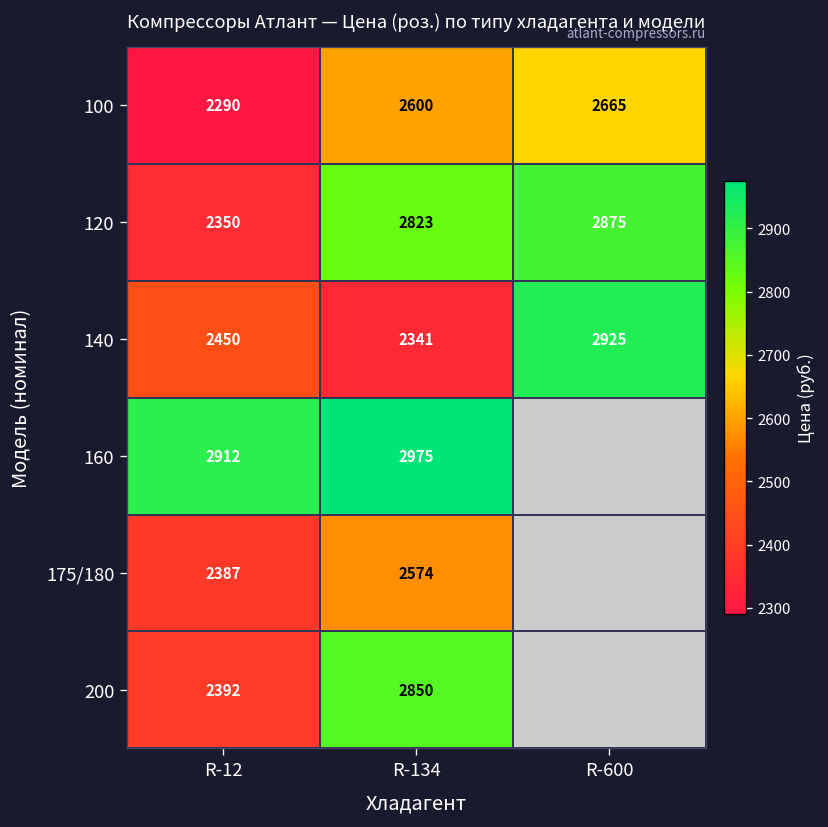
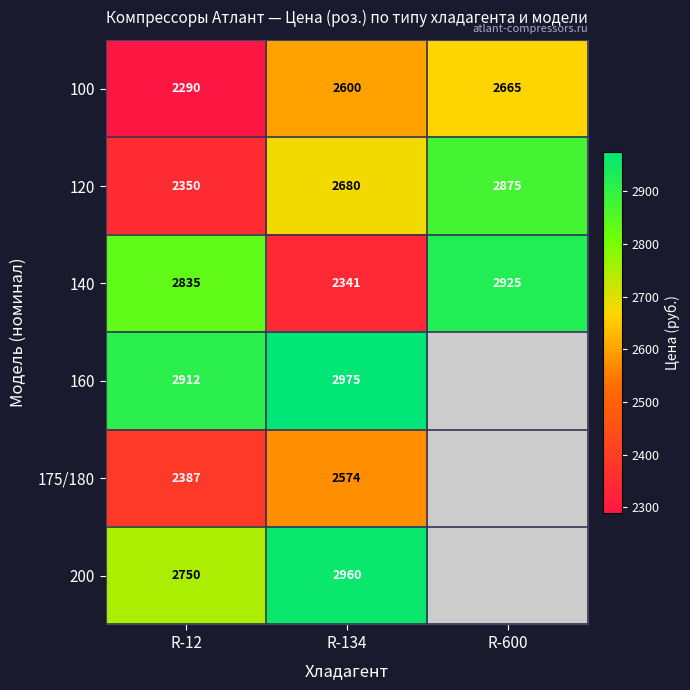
  {
    "100": {
      "R-12": 2290,
      "R-134": 2600,
      "R-600": 2665
    },
    "120": {
      "R-12": 2350,
-     "R-134": 2823,
+     "R-134": 2680,
      "R-600": 2875
    },
    "140": {
-     "R-12": 2450,
+     "R-12": 2835,
      "R-134": 2341,
      "R-600": 2925
    },
    "160": {
      "R-12": 2912,
      "R-134": 2975
    },
    "175/180": {
      "R-12": 2387,
      "R-134": 2574
    },
    "200": {
-     "R-12": 2392,
-     "R-134": 2850
+     "R-12": 2750,
+     "R-134": 2960
    }
  }
